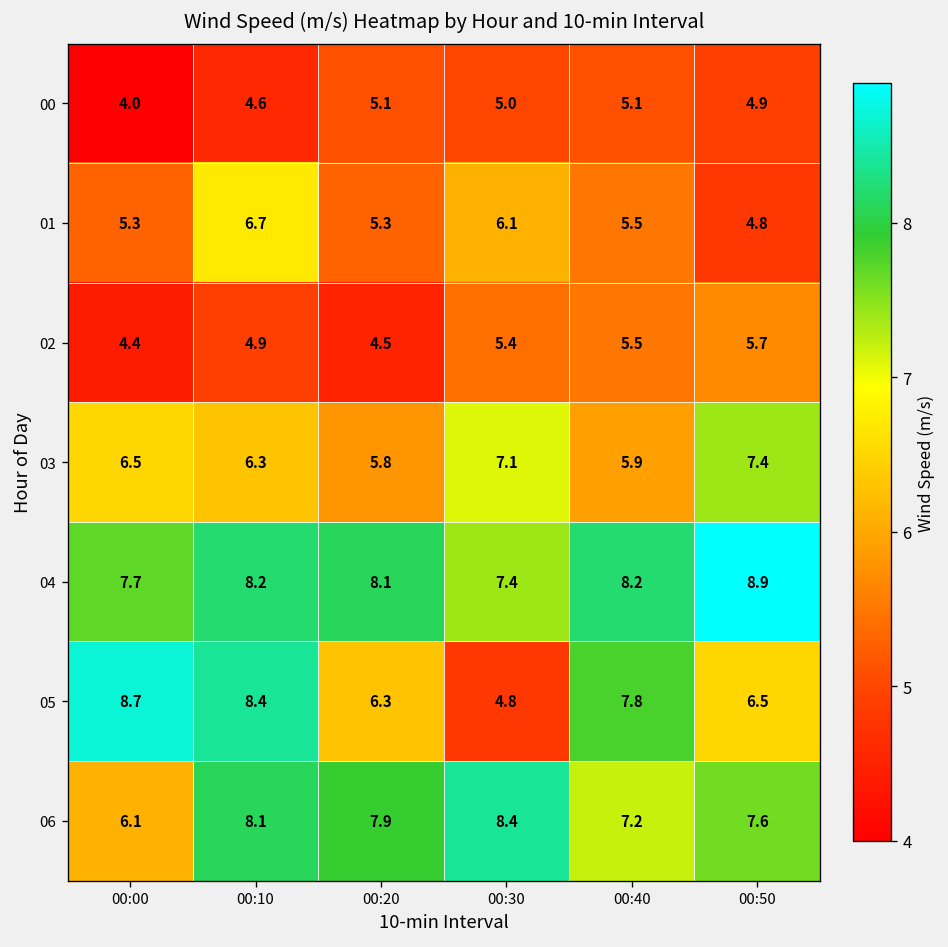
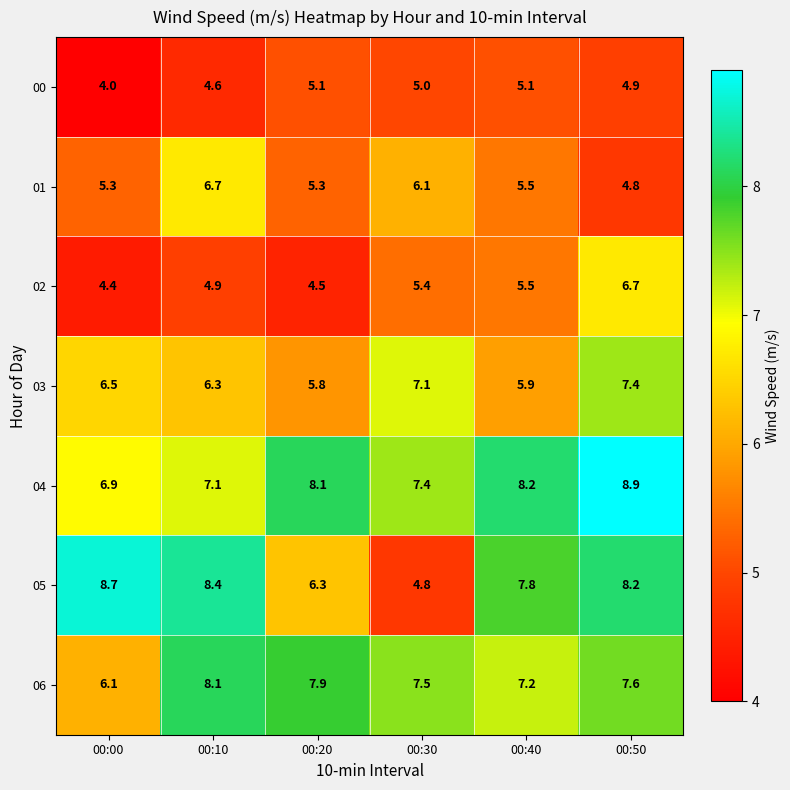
  {
    "00": {
      "00:00": 4.0,
      "00:10": 4.6,
      "00:20": 5.1,
      "00:30": 5.0,
      "00:40": 5.1,
      "00:50": 4.9
    },
    "01": {
      "00:00": 5.3,
      "00:10": 6.7,
      "00:20": 5.3,
      "00:30": 6.1,
      "00:40": 5.5,
      "00:50": 4.8
    },
    "02": {
      "00:00": 4.4,
      "00:10": 4.9,
      "00:20": 4.5,
      "00:30": 5.4,
      "00:40": 5.5,
-     "00:50": 5.7
+     "00:50": 6.7
    },
    "03": {
      "00:00": 6.5,
      "00:10": 6.3,
      "00:20": 5.8,
      "00:30": 7.1,
      "00:40": 5.9,
      "00:50": 7.4
    },
    "04": {
-     "00:00": 7.7,
-     "00:10": 8.2,
+     "00:00": 6.9,
+     "00:10": 7.1,
      "00:20": 8.1,
      "00:30": 7.4,
      "00:40": 8.2,
      "00:50": 8.9
    },
    "05": {
      "00:00": 8.7,
      "00:10": 8.4,
      "00:20": 6.3,
      "00:30": 4.8,
      "00:40": 7.8,
-     "00:50": 6.5
+     "00:50": 8.2
    },
    "06": {
      "00:00": 6.1,
      "00:10": 8.1,
      "00:20": 7.9,
-     "00:30": 8.4,
+     "00:30": 7.5,
      "00:40": 7.2,
      "00:50": 7.6
    }
  }
